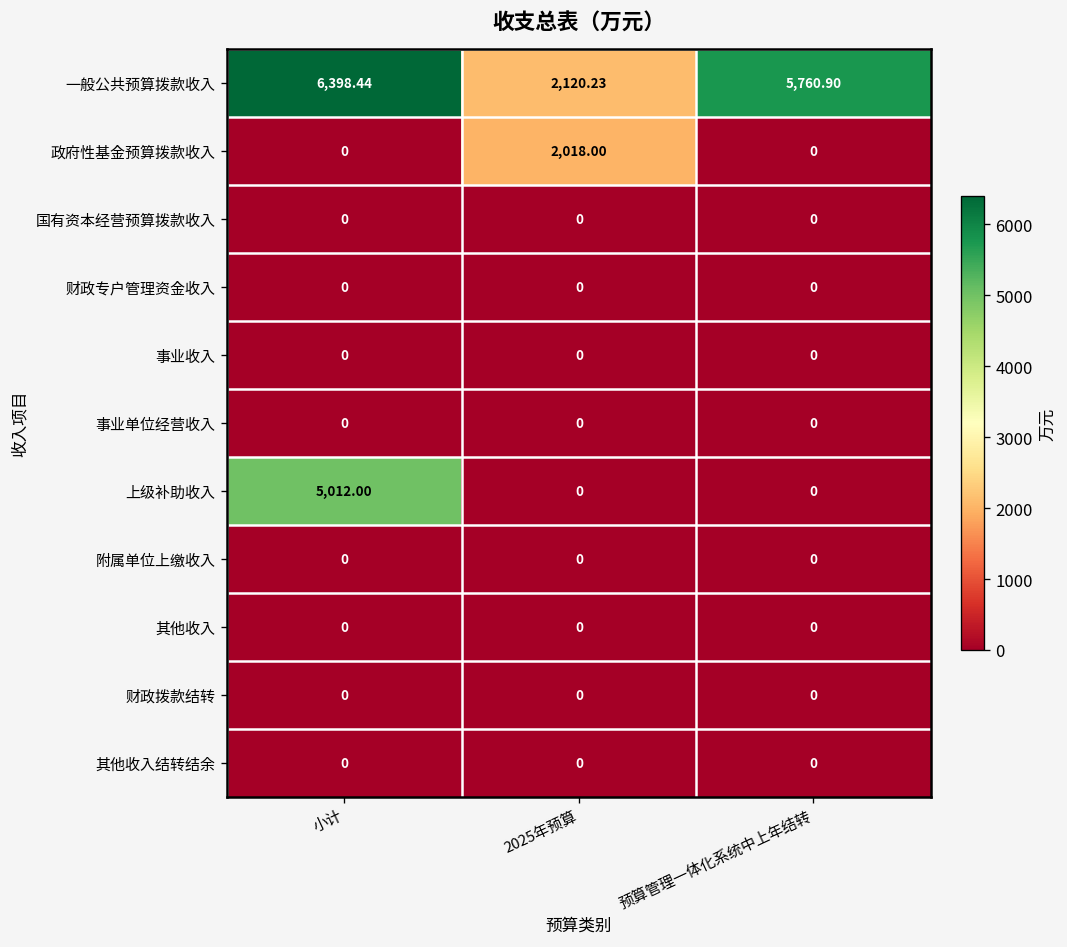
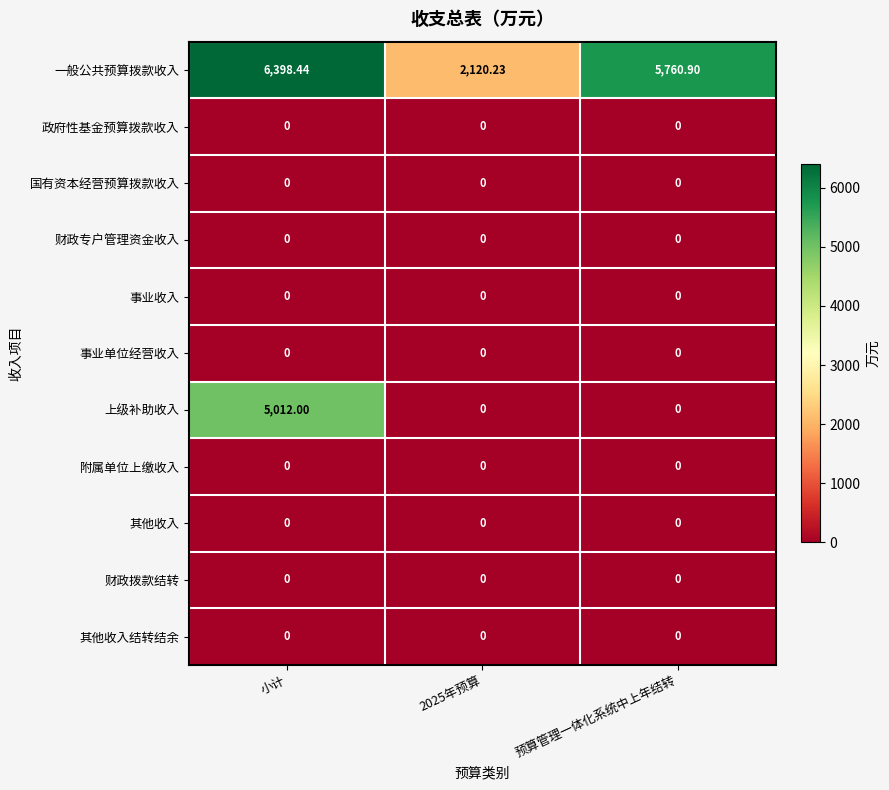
  {
    "一般公共预算拨款收入": {
      "小计": "6,398.44",
      "2025年预算": "2,120.23",
      "预算管理一体化系统中上年结转": "5,760.90"
    },
    "政府性基金预算拨款收入": {
      "小计": "0",
-     "2025年预算": "2,018.00",
+     "2025年预算": "0",
      "预算管理一体化系统中上年结转": "0"
    },
    "国有资本经营预算拨款收入": {
      "小计": "0",
      "2025年预算": "0",
      "预算管理一体化系统中上年结转": "0"
    },
    "财政专户管理资金收入": {
      "小计": "0",
      "2025年预算": "0",
      "预算管理一体化系统中上年结转": "0"
    },
    "事业收入": {
      "小计": "0",
      "2025年预算": "0",
      "预算管理一体化系统中上年结转": "0"
    },
    "事业单位经营收入": {
      "小计": "0",
      "2025年预算": "0",
      "预算管理一体化系统中上年结转": "0"
    },
    "上级补助收入": {
      "小计": "5,012.00",
      "2025年预算": "0",
      "预算管理一体化系统中上年结转": "0"
    },
    "附属单位上缴收入": {
      "小计": "0",
      "2025年预算": "0",
      "预算管理一体化系统中上年结转": "0"
    },
    "其他收入": {
      "小计": "0",
      "2025年预算": "0",
      "预算管理一体化系统中上年结转": "0"
    },
    "财政拨款结转": {
      "小计": "0",
      "2025年预算": "0",
      "预算管理一体化系统中上年结转": "0"
    },
    "其他收入结转结余": {
      "小计": "0",
      "2025年预算": "0",
      "预算管理一体化系统中上年结转": "0"
    }
  }
